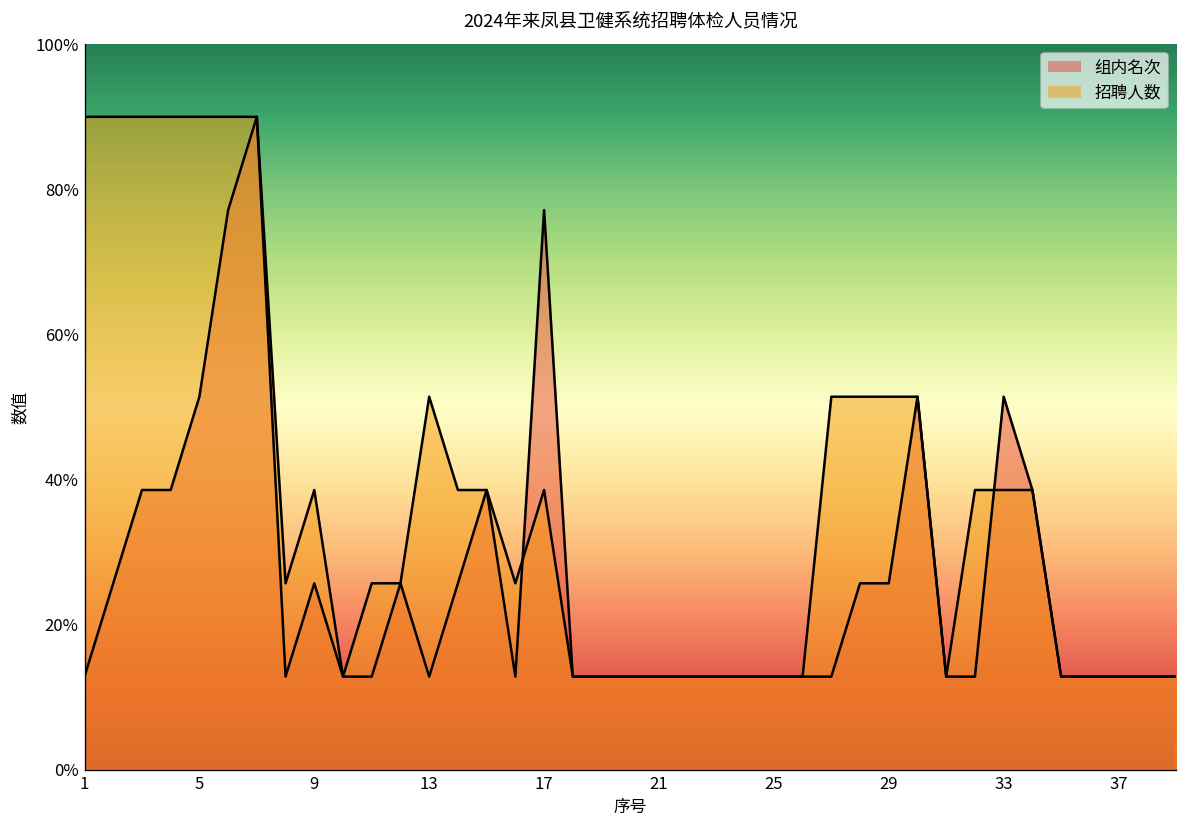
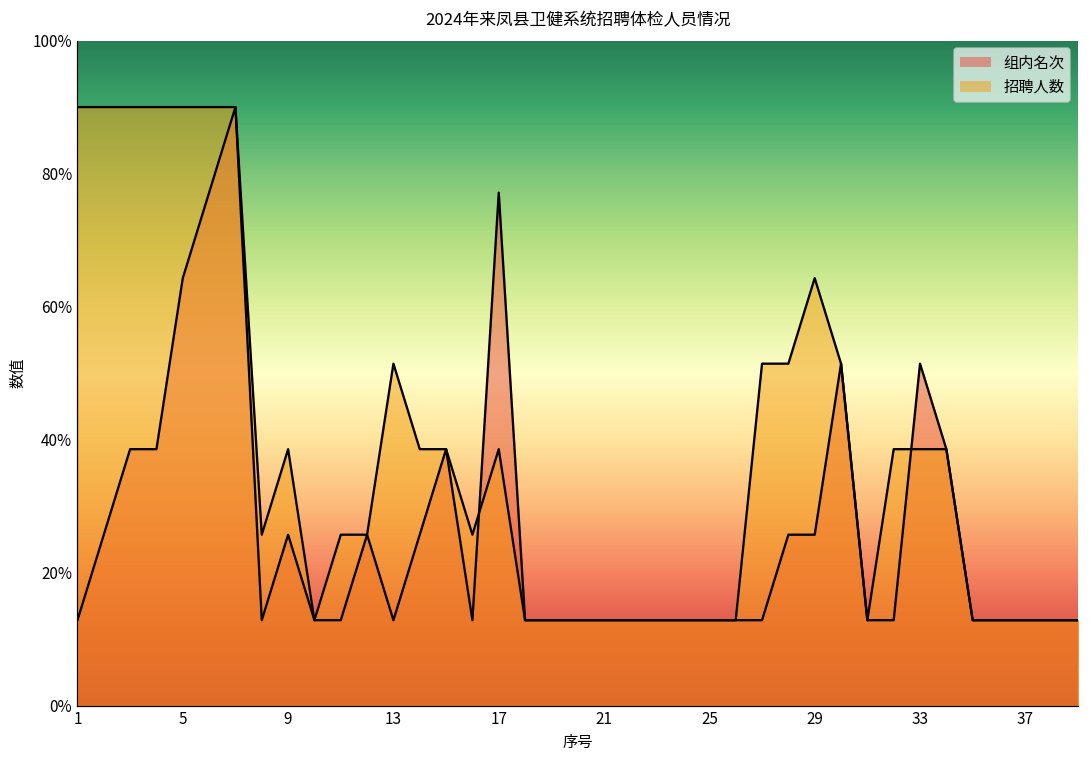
  {
    "组内名次": {
      "1": "13%",
-     "5": "51%",
+     "5": "64%",
      "9": "26%",
      "13": "13%",
      "17": "77%",
      "29": "26%",
      "33": "51%"
    },
    "招聘人数": {
      "1": "90%",
      "5": "90%",
      "9": "39%",
      "13": "51%",
      "17": "39%",
-     "29": "51%",
+     "29": "64%",
      "33": "39%"
    }
  }
